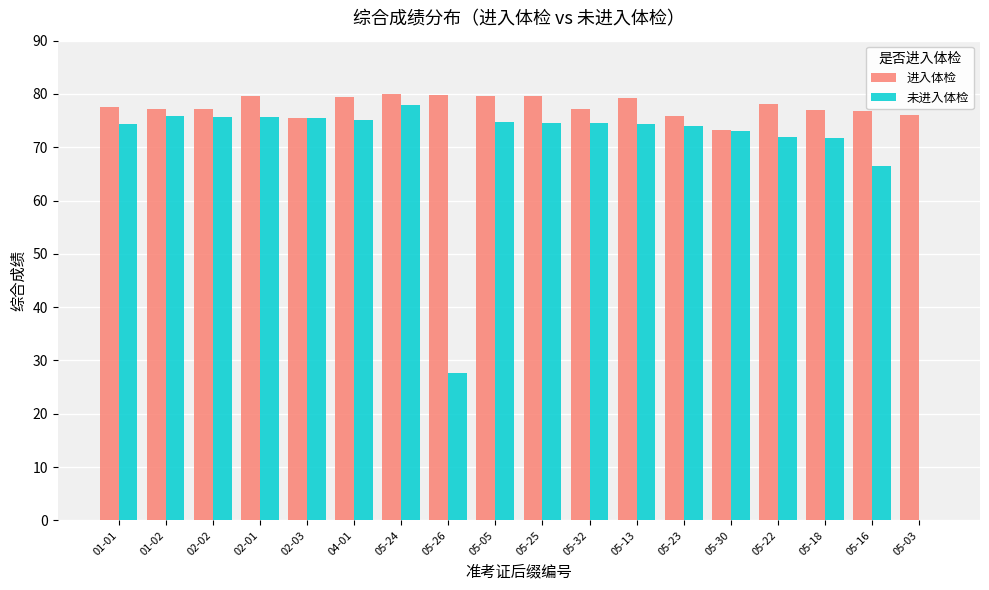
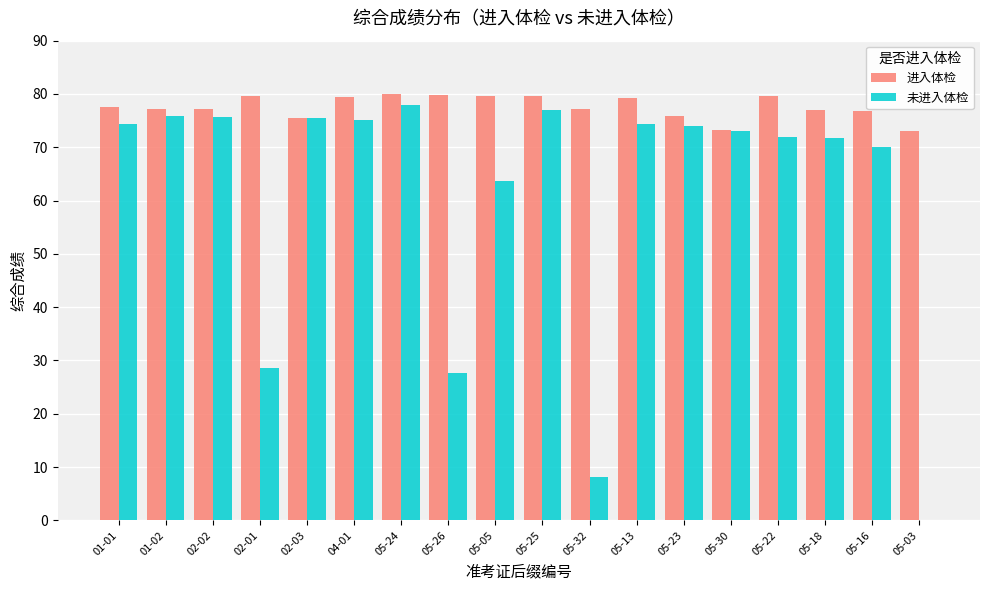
  {
    "进入体检": {
      "01-01": 78,
      "01-02": 77,
      "02-02": 77,
      "02-01": 80,
      "02-03": 75,
      "04-01": 79,
      "05-24": 80,
      "05-26": 80,
      "05-05": 80,
      "05-25": 80,
      "05-32": 77,
      "05-13": 79,
      "05-23": 76,
      "05-30": 73,
-     "05-22": 78,
+     "05-22": 80,
      "05-18": 77,
      "05-16": 77,
-     "05-03": 76
+     "05-03": 73
    },
    "未进入体检": {
      "01-01": 74,
      "01-02": 76,
      "02-02": 76,
-     "02-01": 76,
+     "02-01": 29,
      "02-03": 75,
      "04-01": 75,
      "05-24": 78,
      "05-26": 28,
-     "05-05": 75,
-     "05-25": 75,
-     "05-32": 75,
+     "05-05": 64,
+     "05-25": 77,
+     "05-32": 8,
      "05-13": 74,
      "05-23": 74,
      "05-30": 73,
      "05-22": 72,
      "05-18": 72,
-     "05-16": 66,
+     "05-16": 70,
      "05-03": 0
    }
  }
